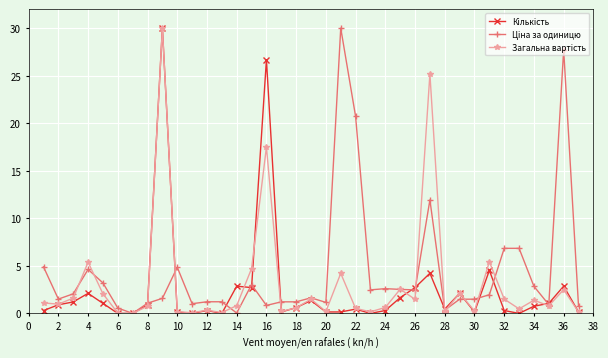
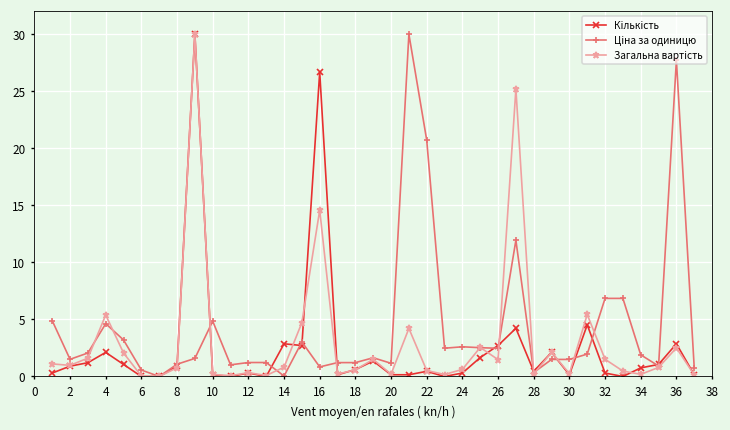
  {
    "Кількість": {
      "4": 2,
      "14": 3,
      "16": 27,
      "24": 0,
      "32": 0,
      "34": 1,
      "36": 3
    },
    "Ціна за одиницю": {
      "2": 2,
      "4": 5,
      "6": 1,
      "10": 5,
      "12": 1,
      "14": 0,
      "16": 1,
      "18": 1,
      "20": 1,
      "22": 21,
      "24": 3,
      "30": 1,
      "32": 7,
-     "34": 3
+     "34": 2
    },
    "Загальна вартість": {
      "4": 5,
      "14": 1,
-     "16": 17,
+     "16": 15,
      "24": 1,
      "26": 1,
      "32": 2,
-     "34": 1,
+     "34": 0,
      "36": 3
    }
  }
